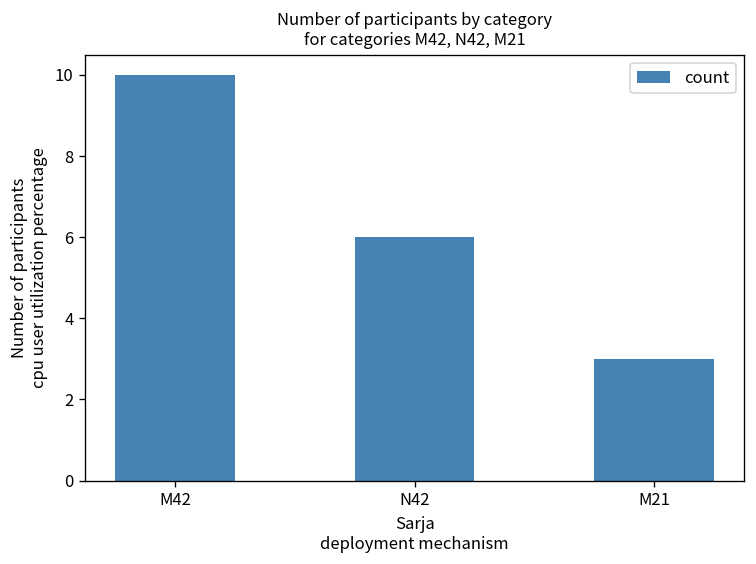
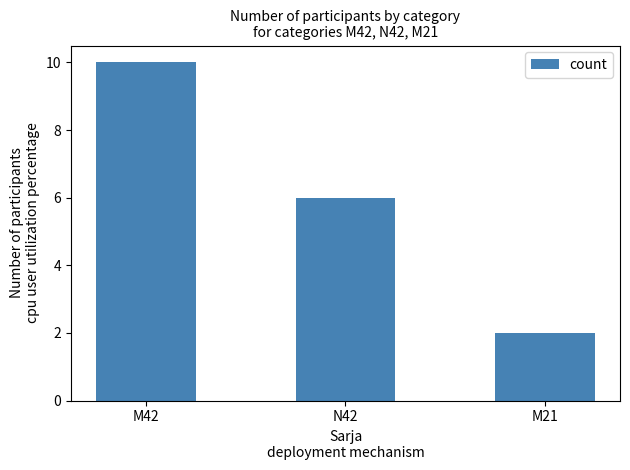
  {
    "M42": 10,
    "N42": 6,
-   "M21": 3
+   "M21": 2
  }
